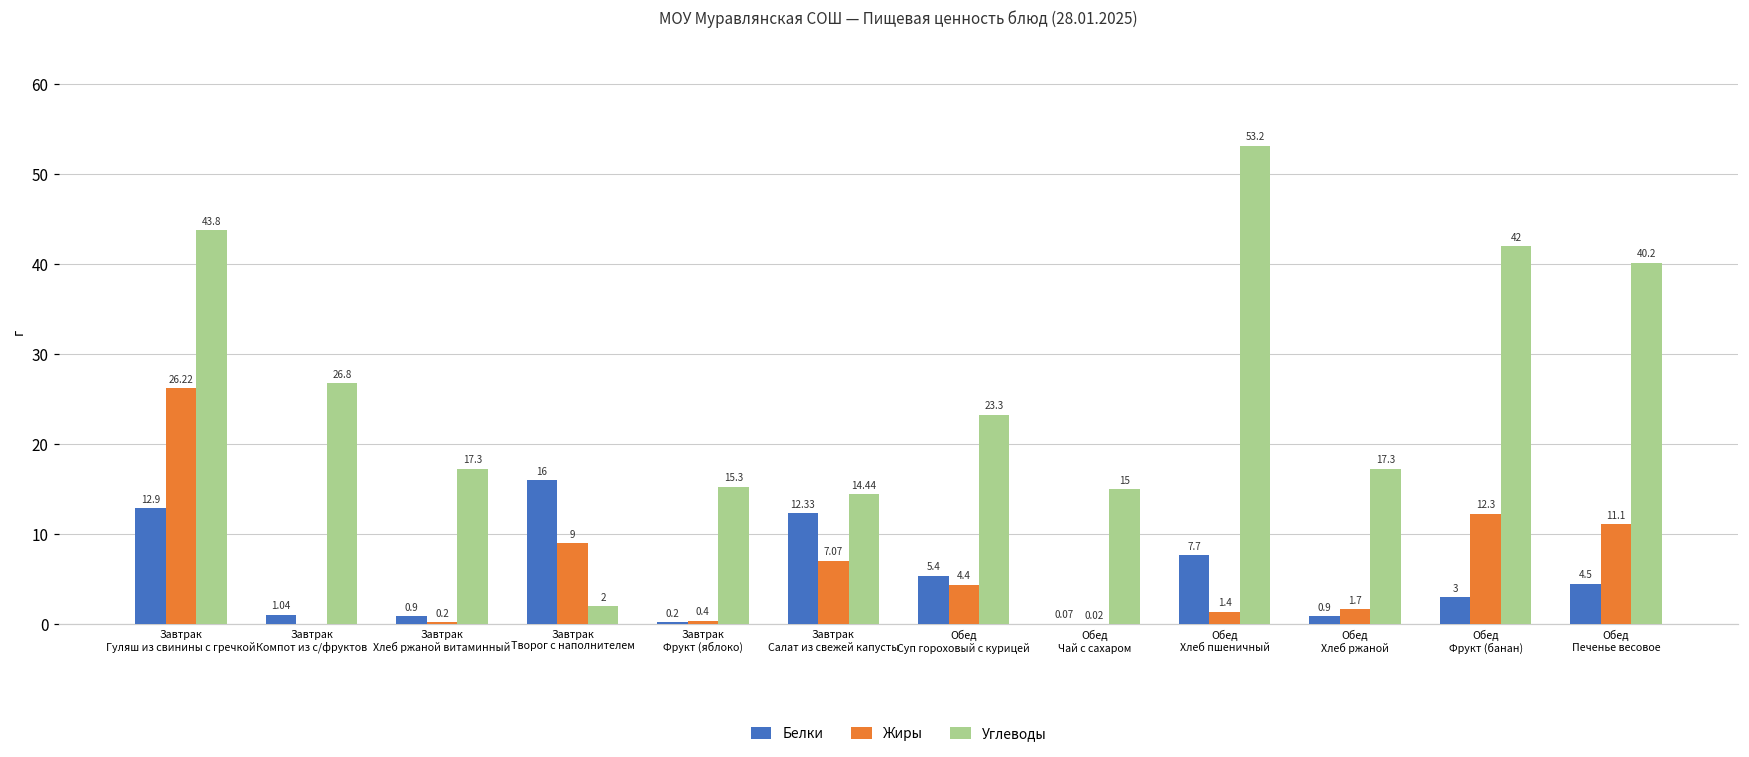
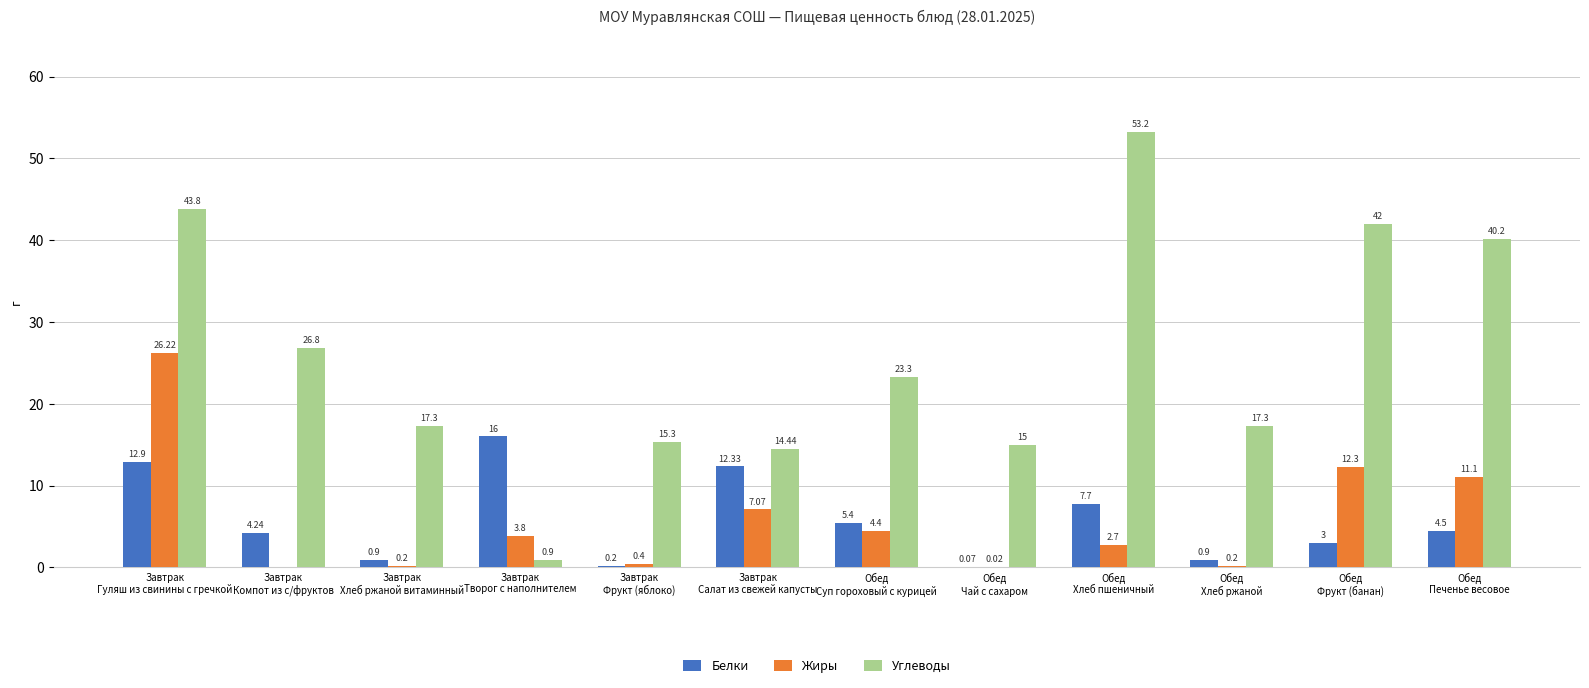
  {
    "Белки": {
      "Завтрак Гуляш из свинины с гречкой": 12.9,
-     "Завтрак Компот из с/фруктов": 1.04,
+     "Завтрак Компот из с/фруктов": 4.24,
      "Завтрак Хлеб ржаной витаминный": 0.9,
      "Завтрак Творог с наполнителем": 16,
      "Завтрак Фрукт (яблоко)": 0.2,
      "Завтрак Салат из свежей капусты": 12.33,
      "Обед Суп гороховый с курицей": 5.4,
      "Обед Чай с сахаром": 0.07,
      "Обед Хлеб пшеничный": 7.7,
      "Обед Хлеб ржаной": 0.9,
      "Обед Фрукт (банан)": 3,
      "Обед Печенье весовое": 4.5
    },
    "Жиры": {
      "Завтрак Гуляш из свинины с гречкой": 26.22,
      "Завтрак Хлеб ржаной витаминный": 0.2,
-     "Завтрак Творог с наполнителем": 9,
+     "Завтрак Творог с наполнителем": 3.8,
      "Завтрак Фрукт (яблоко)": 0.4,
      "Завтрак Салат из свежей капусты": 7.07,
      "Обед Суп гороховый с курицей": 4.4,
      "Обед Чай с сахаром": 0.02,
-     "Обед Хлеб пшеничный": 1.4,
-     "Обед Хлеб ржаной": 1.7,
+     "Обед Хлеб пшеничный": 2.7,
+     "Обед Хлеб ржаной": 0.2,
      "Обед Фрукт (банан)": 12.3,
      "Обед Печенье весовое": 11.1
    },
    "Углеводы": {
      "Завтрак Гуляш из свинины с гречкой": 43.8,
      "Завтрак Компот из с/фруктов": 26.8,
      "Завтрак Хлеб ржаной витаминный": 17.3,
-     "Завтрак Творог с наполнителем": 2,
+     "Завтрак Творог с наполнителем": 0.9,
      "Завтрак Фрукт (яблоко)": 15.3,
      "Завтрак Салат из свежей капусты": 14.44,
      "Обед Суп гороховый с курицей": 23.3,
      "Обед Чай с сахаром": 15,
      "Обед Хлеб пшеничный": 53.2,
      "Обед Хлеб ржаной": 17.3,
      "Обед Фрукт (банан)": 42,
      "Обед Печенье весовое": 40.2
    }
  }
